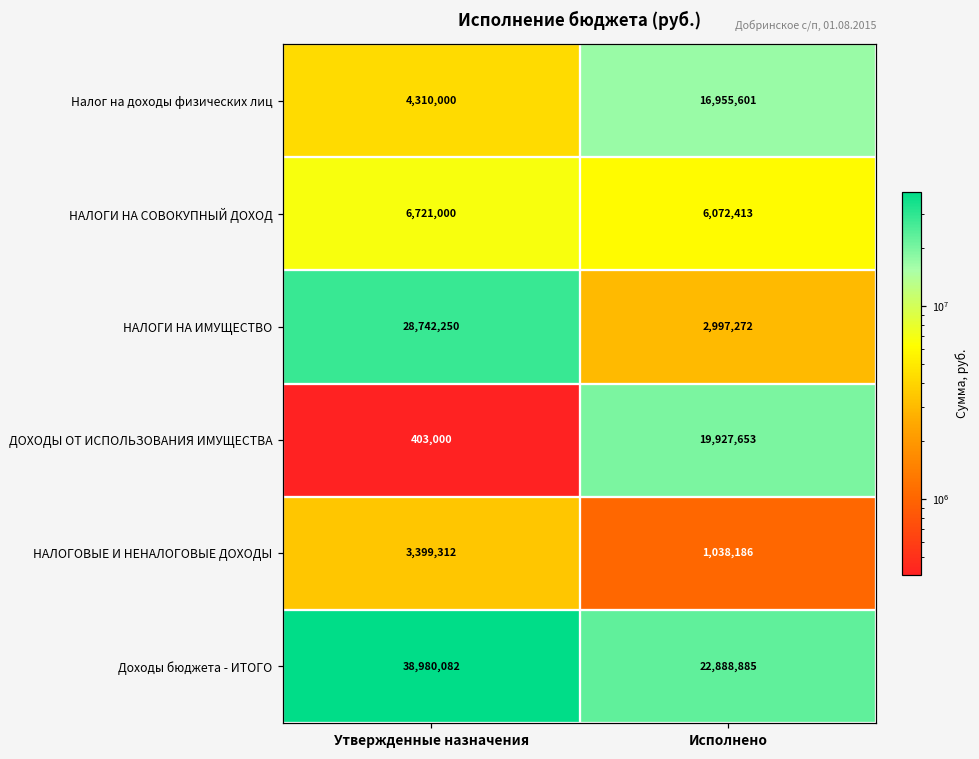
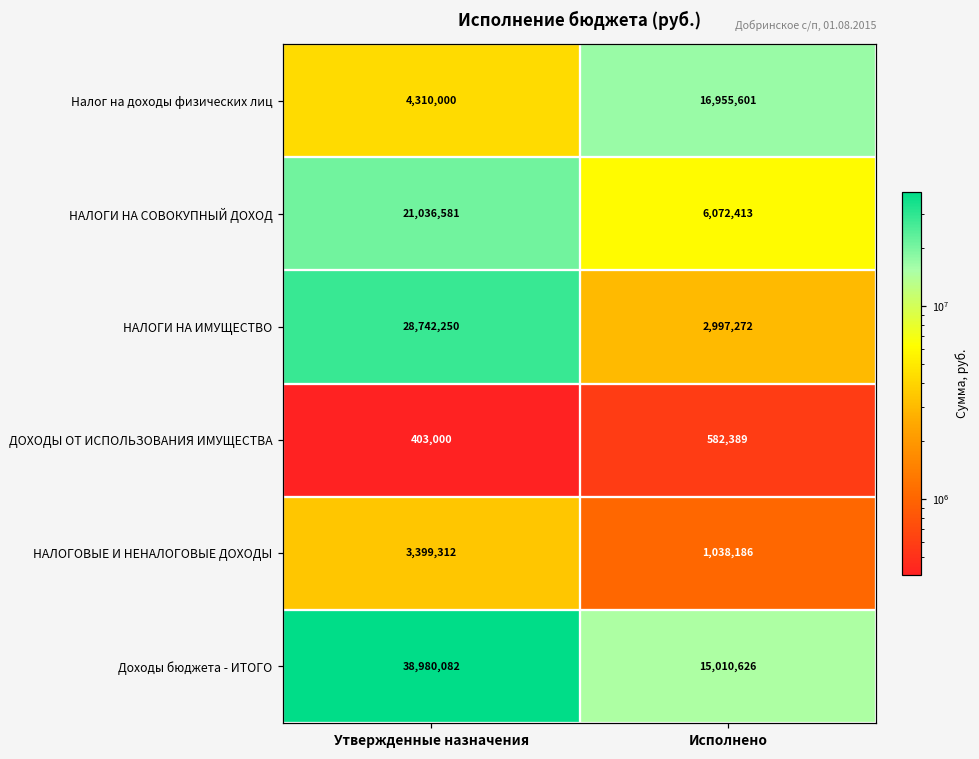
  {
    "Налог на доходы физических лиц": {
      "Утвержденные назначения": "4,310,000",
      "Исполнено": "16,955,601"
    },
    "НАЛОГИ НА СОВОКУПНЫЙ ДОХОД": {
-     "Утвержденные назначения": "6,721,000",
+     "Утвержденные назначения": "21,036,581",
      "Исполнено": "6,072,413"
    },
    "НАЛОГИ НА ИМУЩЕСТВО": {
      "Утвержденные назначения": "28,742,250",
      "Исполнено": "2,997,272"
    },
    "ДОХОДЫ ОТ ИСПОЛЬЗОВАНИЯ ИМУЩЕСТВА": {
      "Утвержденные назначения": "403,000",
-     "Исполнено": "19,927,653"
+     "Исполнено": "582,389"
    },
    "НАЛОГОВЫЕ И НЕНАЛОГОВЫЕ ДОХОДЫ": {
      "Утвержденные назначения": "3,399,312",
      "Исполнено": "1,038,186"
    },
    "Доходы бюджета - ИТОГО": {
      "Утвержденные назначения": "38,980,082",
-     "Исполнено": "22,888,885"
+     "Исполнено": "15,010,626"
    }
  }
